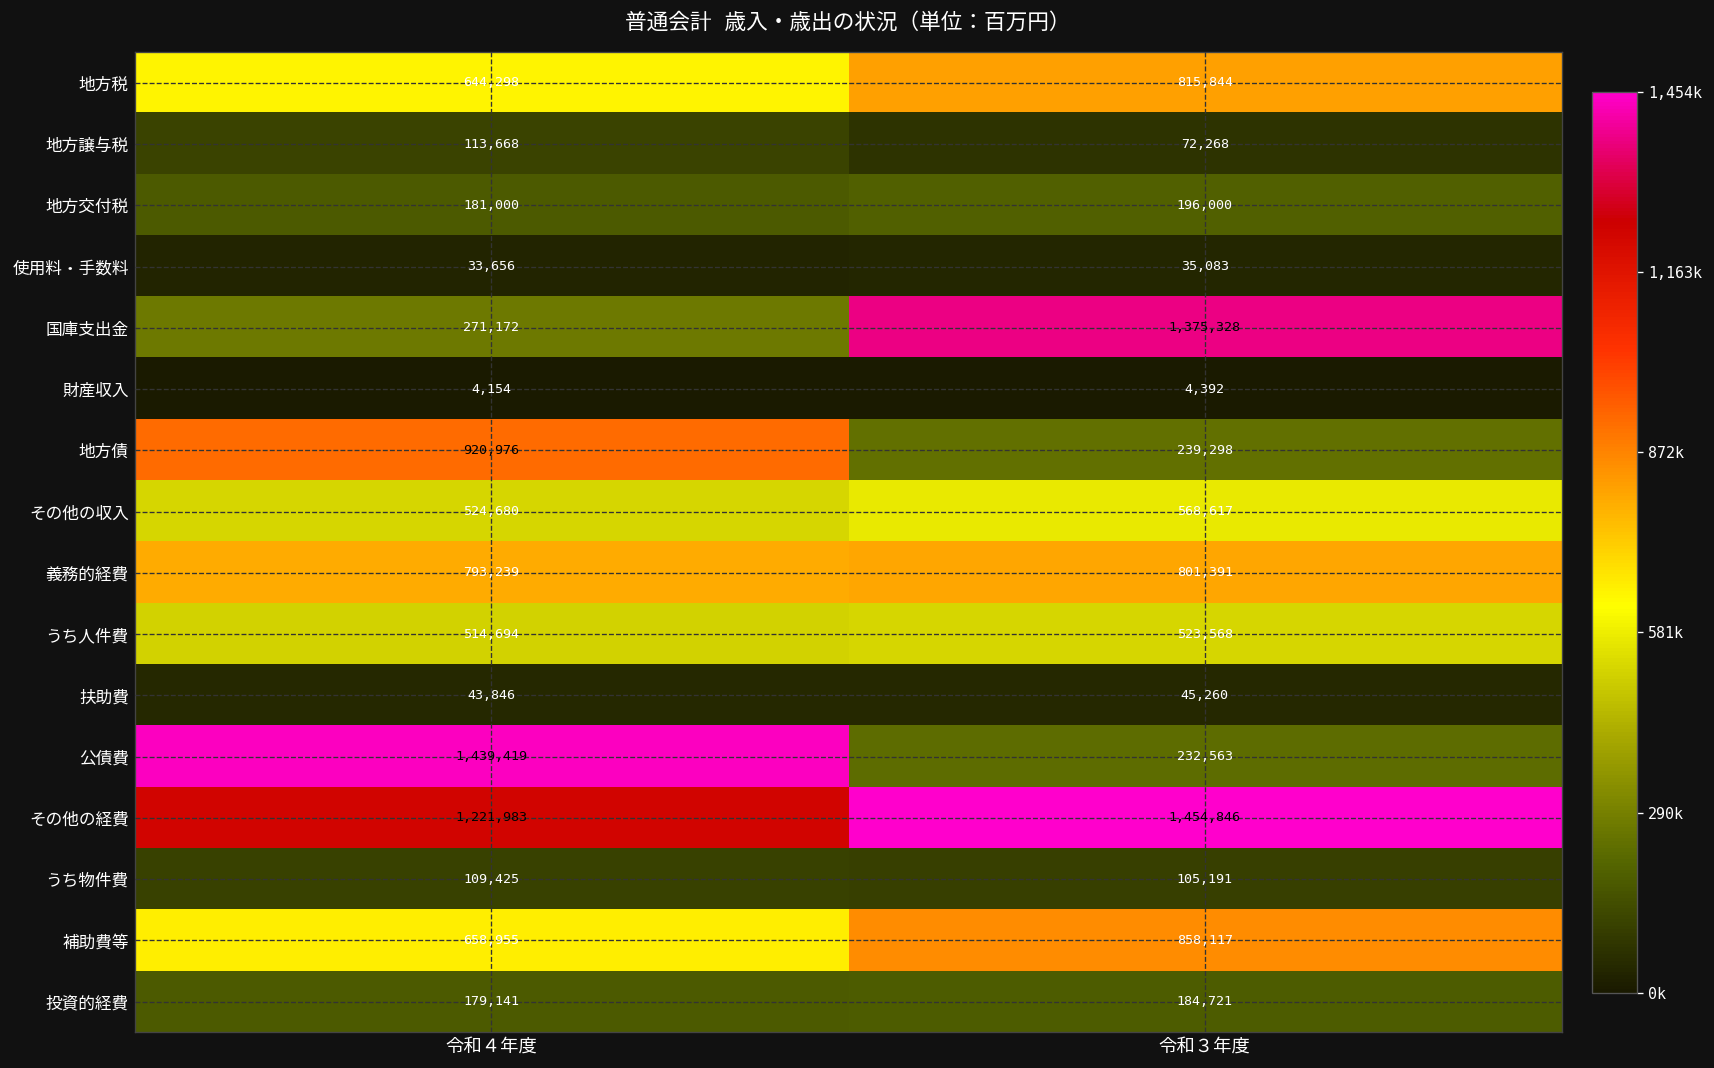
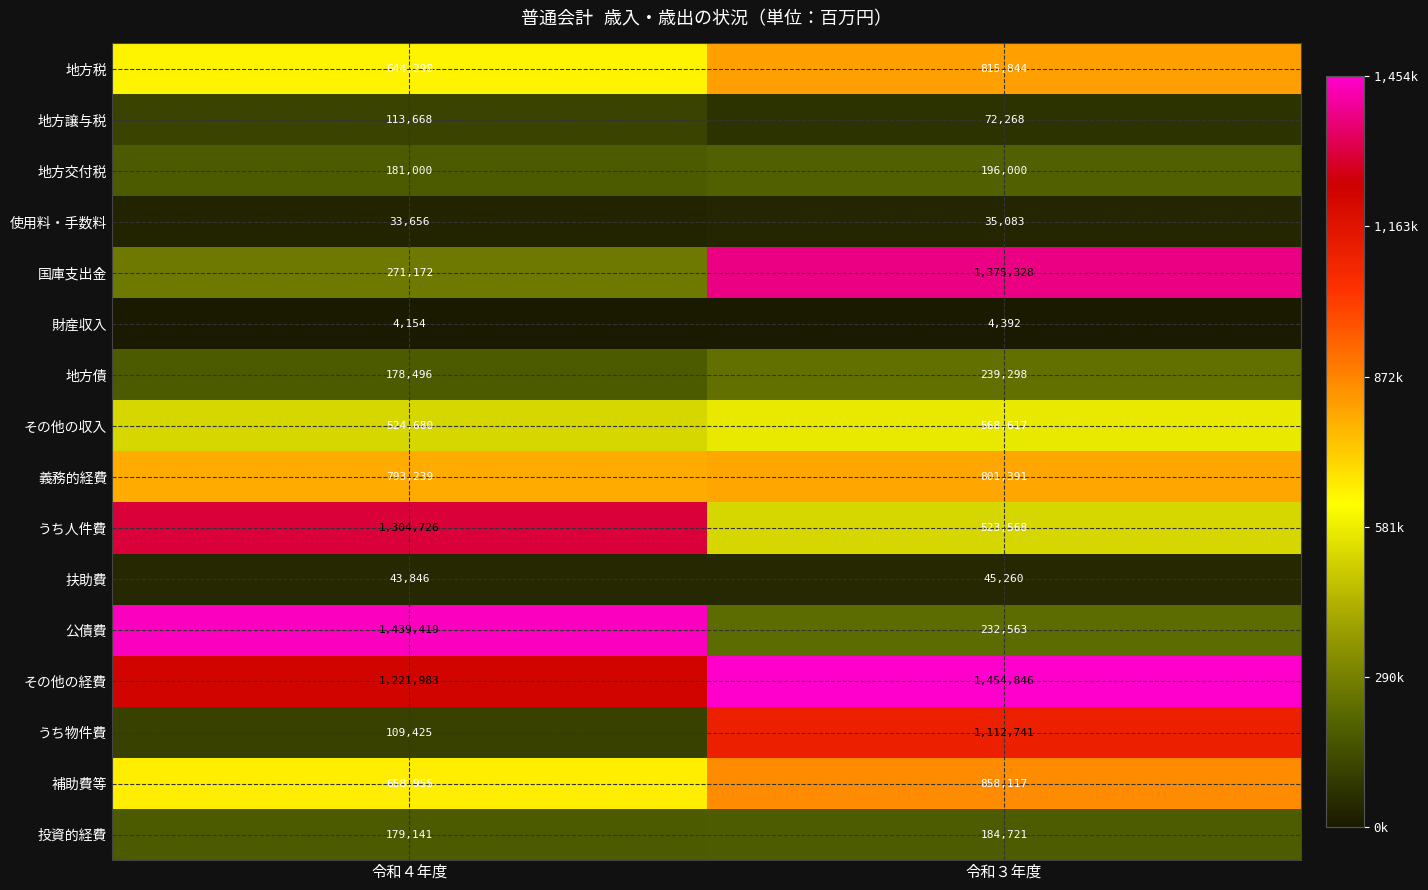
  {
    "地方税": {
      "令和４年度": "644,298",
      "令和３年度": "815,844"
    },
    "地方譲与税": {
      "令和４年度": "113,668",
      "令和３年度": "72,268"
    },
    "地方交付税": {
      "令和４年度": "181,000",
      "令和３年度": "196,000"
    },
    "使用料・手数料": {
      "令和４年度": "33,656",
      "令和３年度": "35,083"
    },
    "国庫支出金": {
      "令和４年度": "271,172",
      "令和３年度": "1,375,328"
    },
    "財産収入": {
      "令和４年度": "4,154",
      "令和３年度": "4,392"
    },
    "地方債": {
-     "令和４年度": "920,976",
+     "令和４年度": "178,496",
      "令和３年度": "239,298"
    },
    "その他の収入": {
      "令和４年度": "524,680",
      "令和３年度": "568,617"
    },
    "義務的経費": {
      "令和４年度": "793,239",
      "令和３年度": "801,391"
    },
    "うち人件費": {
-     "令和４年度": "514,694",
+     "令和４年度": "1,304,726",
      "令和３年度": "523,568"
    },
    "扶助費": {
      "令和４年度": "43,846",
      "令和３年度": "45,260"
    },
    "公債費": {
      "令和４年度": "1,439,419",
      "令和３年度": "232,563"
    },
    "その他の経費": {
      "令和４年度": "1,221,983",
      "令和３年度": "1,454,846"
    },
    "うち物件費": {
      "令和４年度": "109,425",
-     "令和３年度": "105,191"
+     "令和３年度": "1,112,741"
    },
    "補助費等": {
      "令和４年度": "658,955",
      "令和３年度": "858,117"
    },
    "投資的経費": {
      "令和４年度": "179,141",
      "令和３年度": "184,721"
    }
  }
